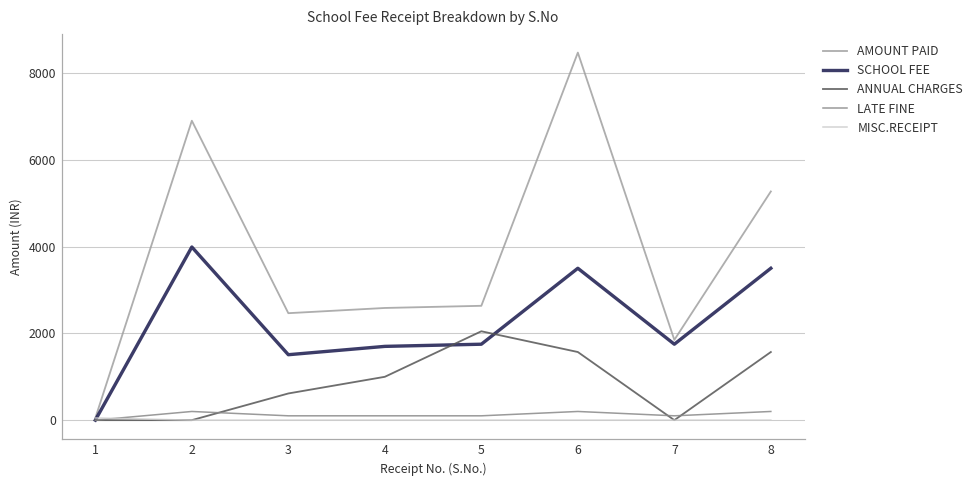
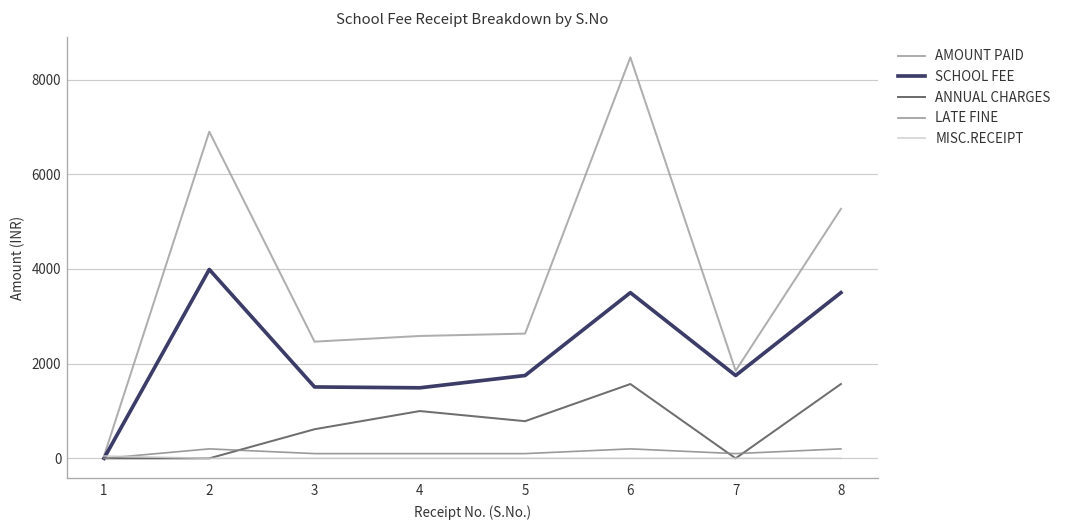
  {
    "SCHOOL FEE": {
      "2": 4000,
      "3": 1500,
-     "4": 1700,
+     "4": 1500,
      "5": 1800,
      "6": 3500,
      "7": 1800,
      "8": 3500
    },
    "ANNUAL CHARGES": {
      "3": 600,
      "4": 1000,
-     "5": 2000,
+     "5": 800,
      "6": 1600,
      "8": 1600
    },
    "MISC.RECEIPT": {
      "3": 0,
      "4": 0,
      "5": 0,
      "6": 0,
      "8": 0
    }
  }
